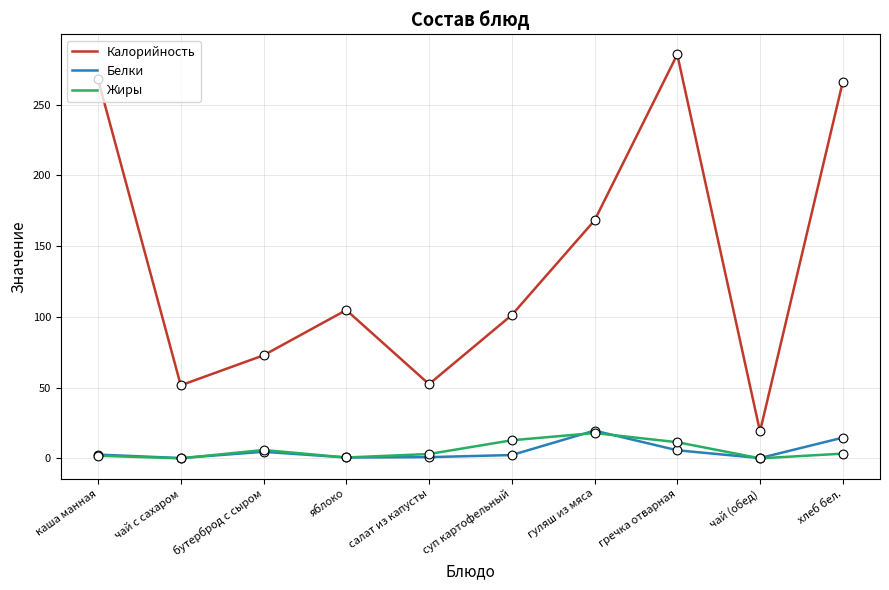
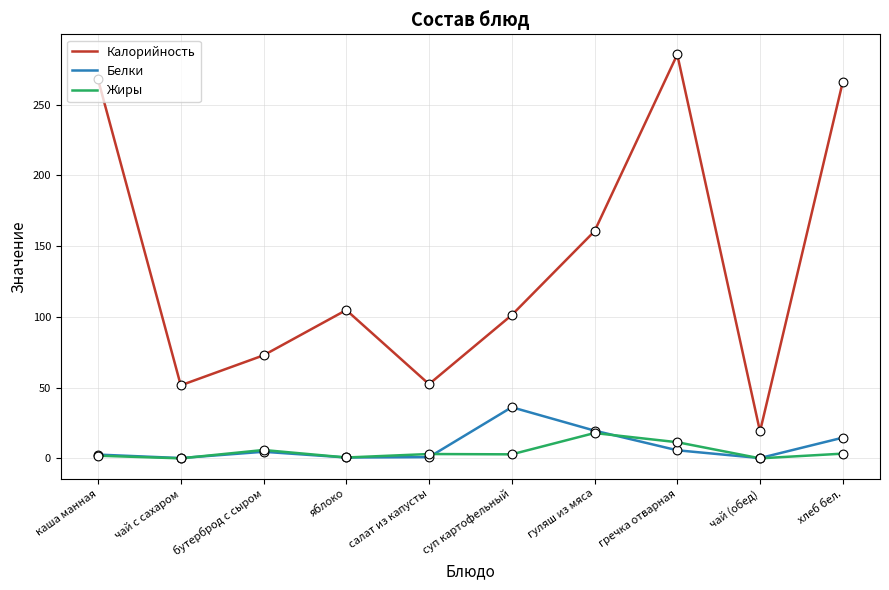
  {
    "Калорийность": {
      "чай с сахаром": 52,
      "бутерброд с сыром": 73,
      "яблоко": 105,
      "салат из капусты": 52,
      "суп картофельный": 101,
-     "гуляш из мяса": 168,
+     "гуляш из мяса": 161,
      "гречка отварная": 285,
      "чай (обед)": 19,
      "хлеб бел.": 266
    },
    "Белки": {
      "салат из капусты": 1,
-     "суп картофельный": 2,
+     "суп картофельный": 36,
      "гречка отварная": 6,
      "хлеб бел.": 15
    },
    "Жиры": {
      "салат из капусты": 3,
-     "суп картофельный": 13,
+     "суп картофельный": 3,
      "гречка отварная": 11,
      "хлеб бел.": 3
    }
  }
